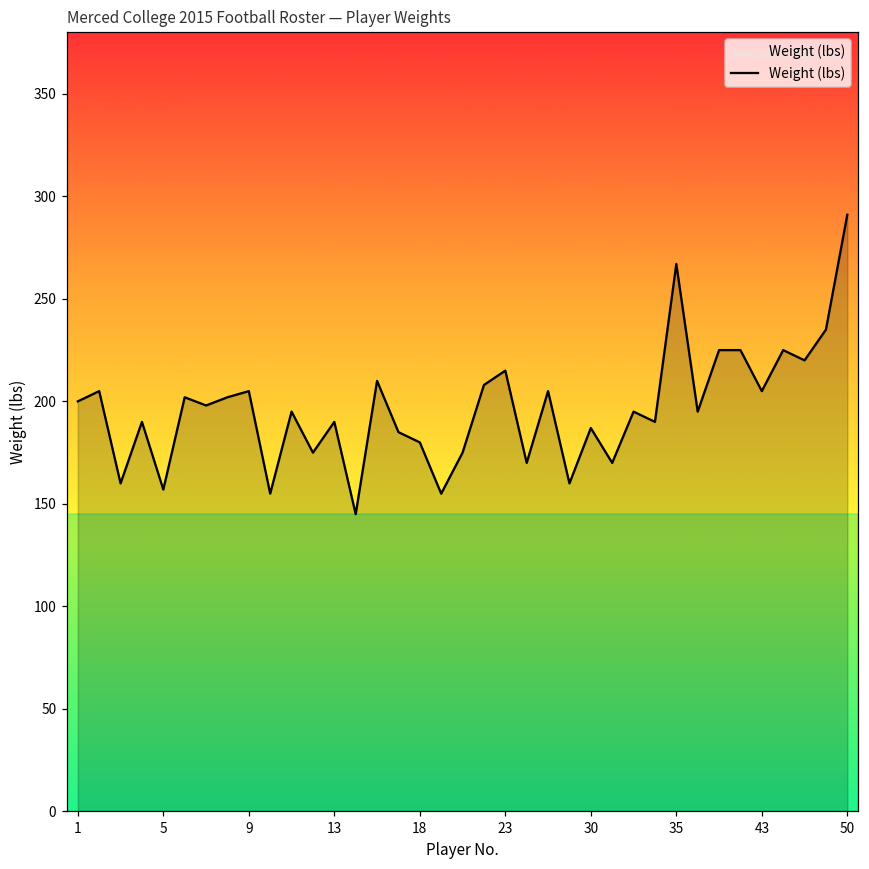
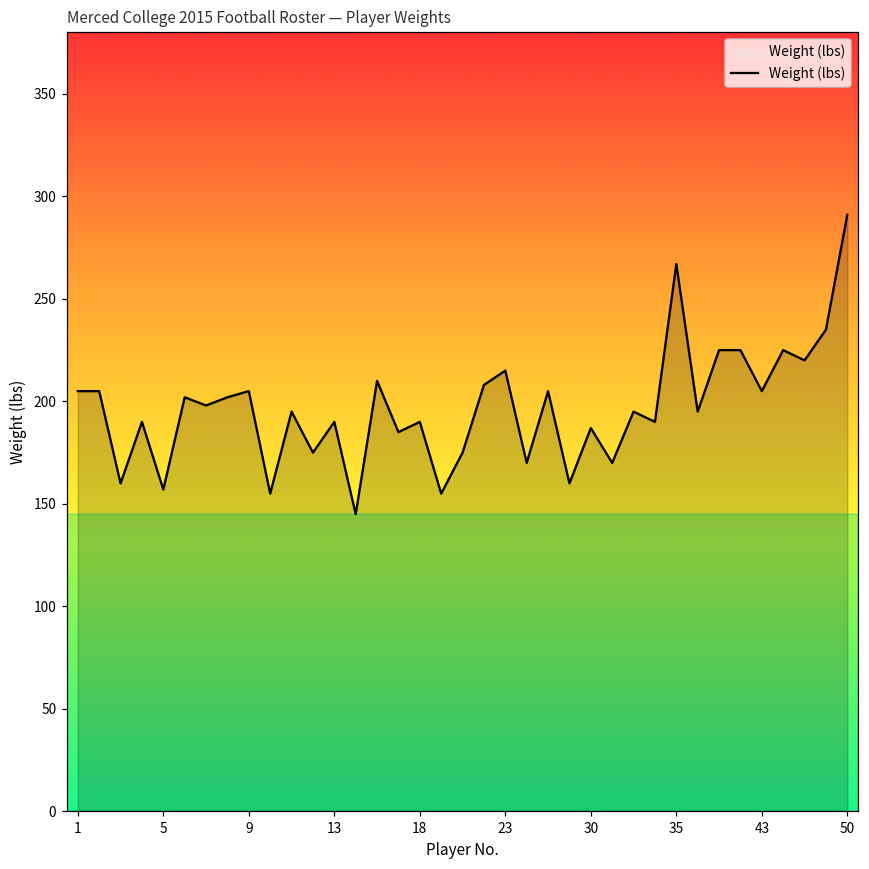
  {
-   "1": 200,
+   "1": 205,
    "5": 157,
    "9": 205,
    "13": 190,
-   "18": 180,
+   "18": 190,
    "23": 215,
    "30": 187,
    "35": 267,
    "43": 205,
    "50": 291
  }
